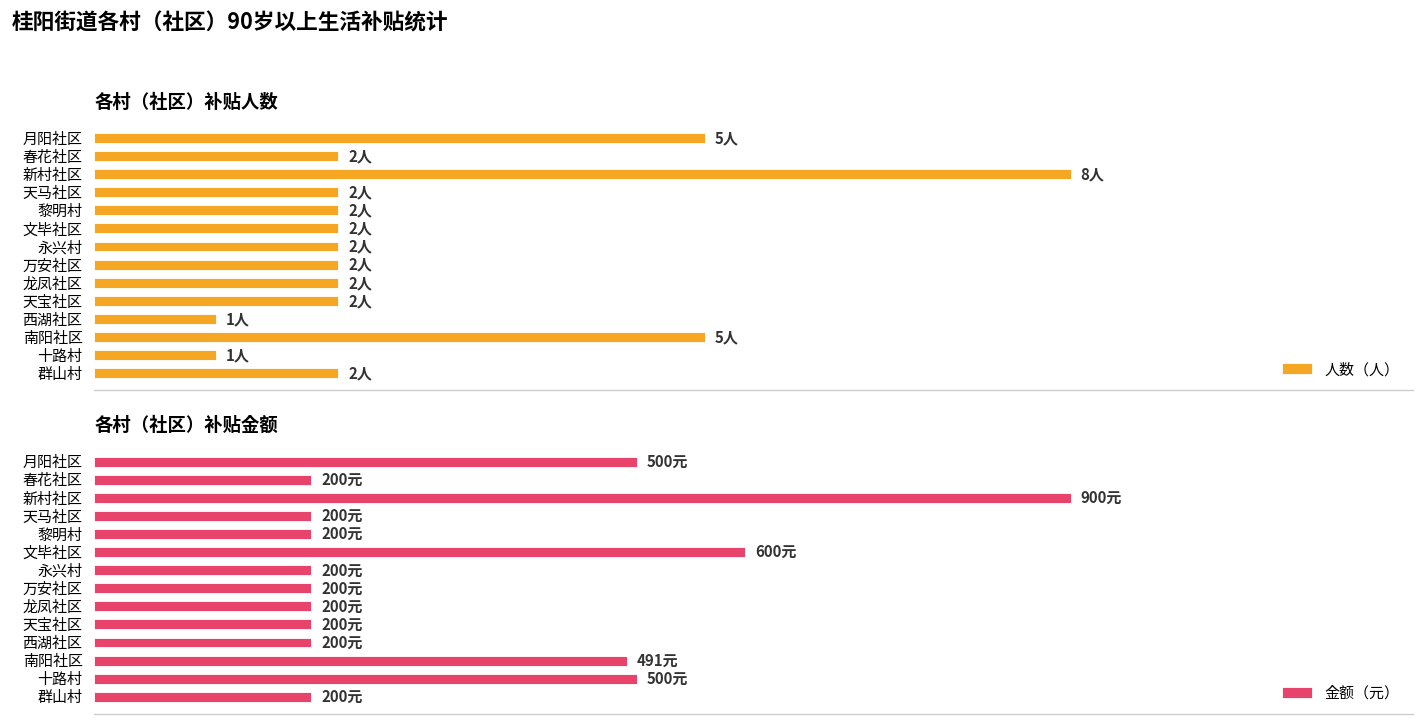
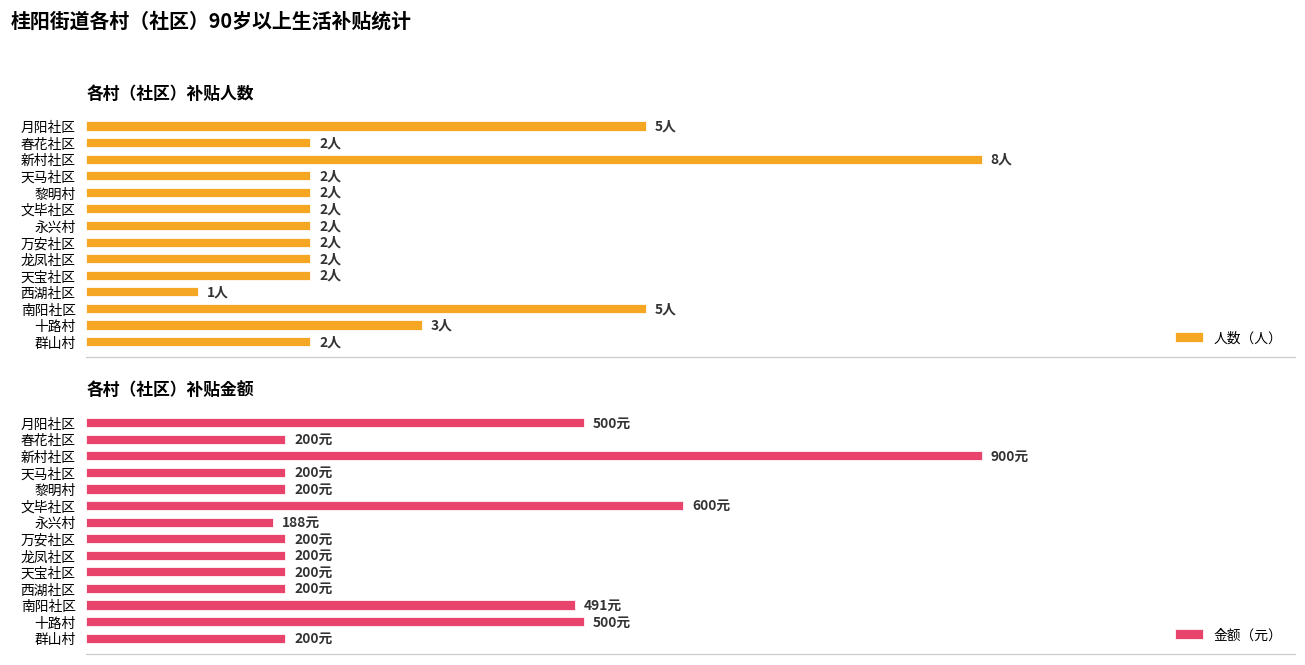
  {
    "各村（社区）补贴人数": {
      "月阳社区": "5人",
      "春花社区": "2人",
      "新村社区": "8人",
      "天马社区": "2人",
      "黎明村": "2人",
      "文毕社区": "2人",
      "永兴村": "2人",
      "万安社区": "2人",
      "龙凤社区": "2人",
      "天宝社区": "2人",
      "西湖社区": "1人",
      "南阳社区": "5人",
-     "十路村": "1人",
+     "十路村": "3人",
      "群山村": "2人"
    },
    "各村（社区）补贴金额": {
      "月阳社区": "500元",
      "春花社区": "200元",
      "新村社区": "900元",
      "天马社区": "200元",
      "黎明村": "200元",
      "文毕社区": "600元",
-     "永兴村": "200元",
+     "永兴村": "188元",
      "万安社区": "200元",
      "龙凤社区": "200元",
      "天宝社区": "200元",
      "西湖社区": "200元",
      "南阳社区": "491元",
      "十路村": "500元",
      "群山村": "200元"
    }
  }
